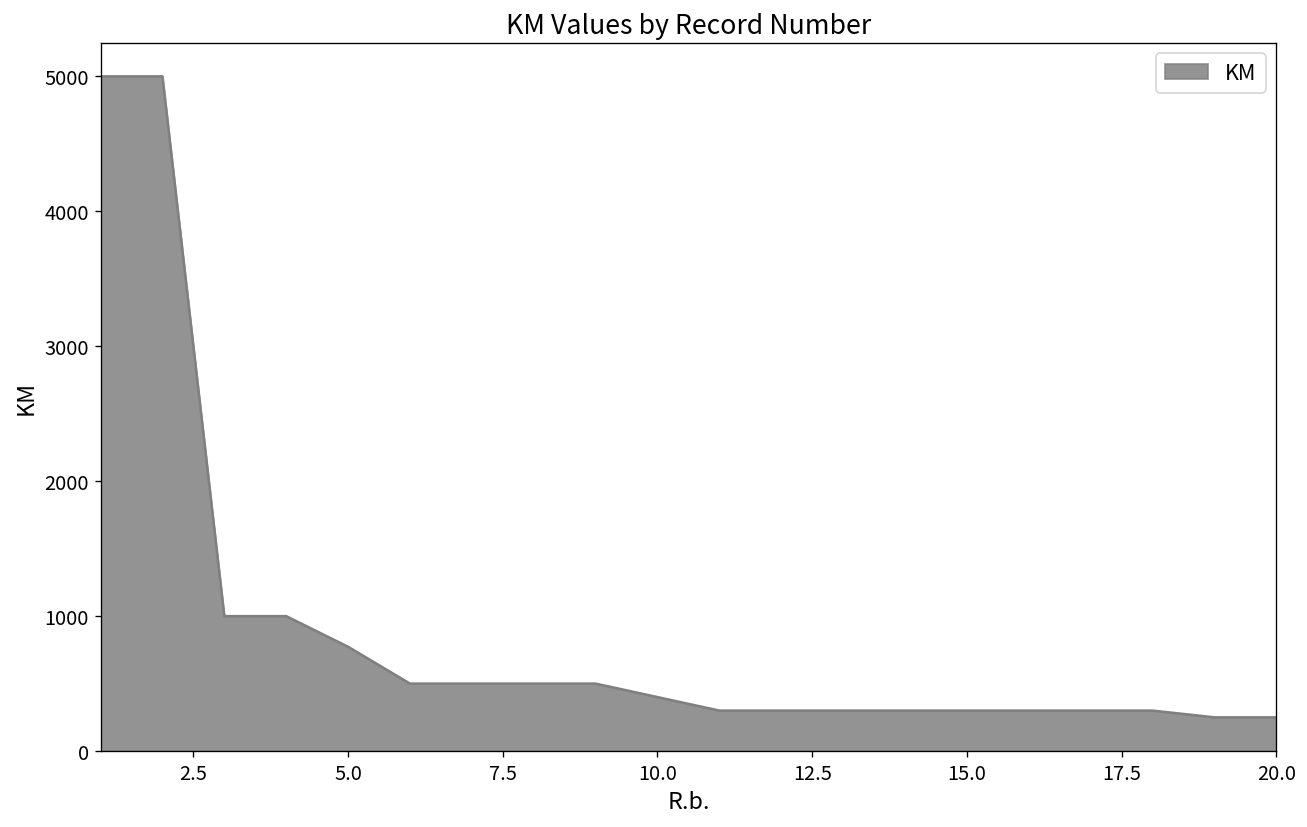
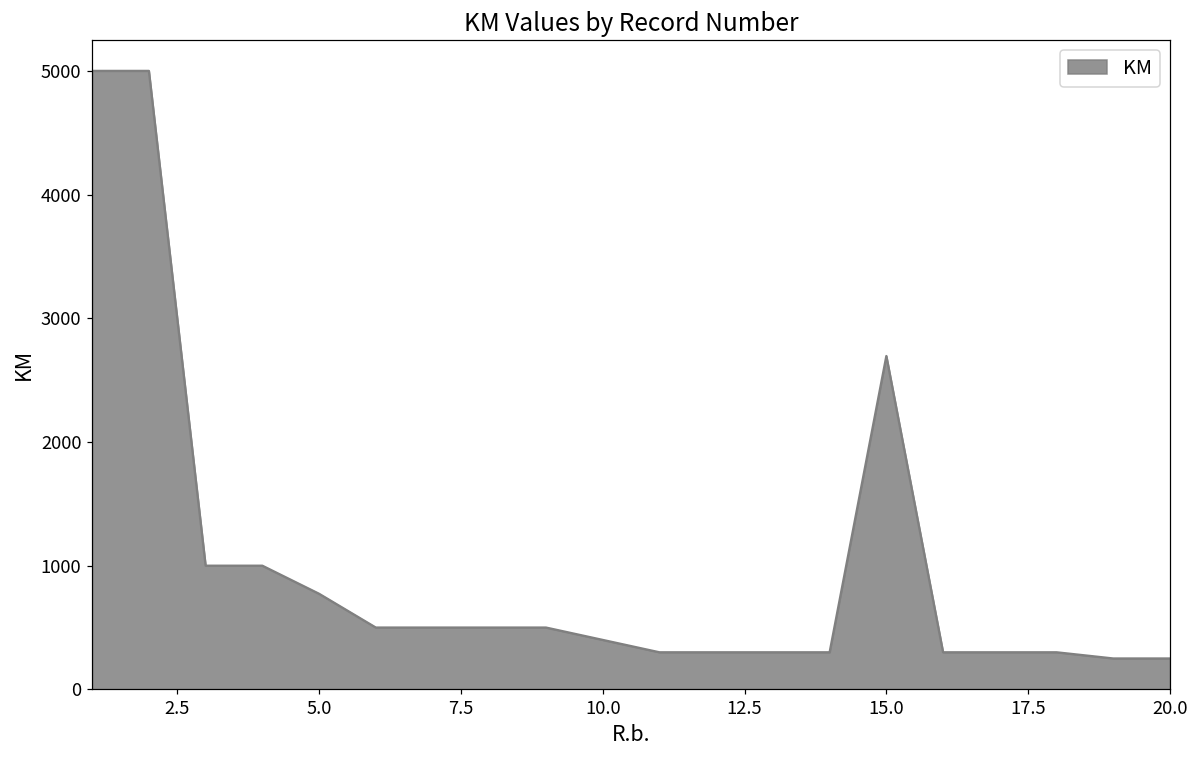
  {
    "5.0": 770,
    "10.0": 400,
-   "15.0": 300,
+   "15.0": 2700,
    "20.0": 250
  }
